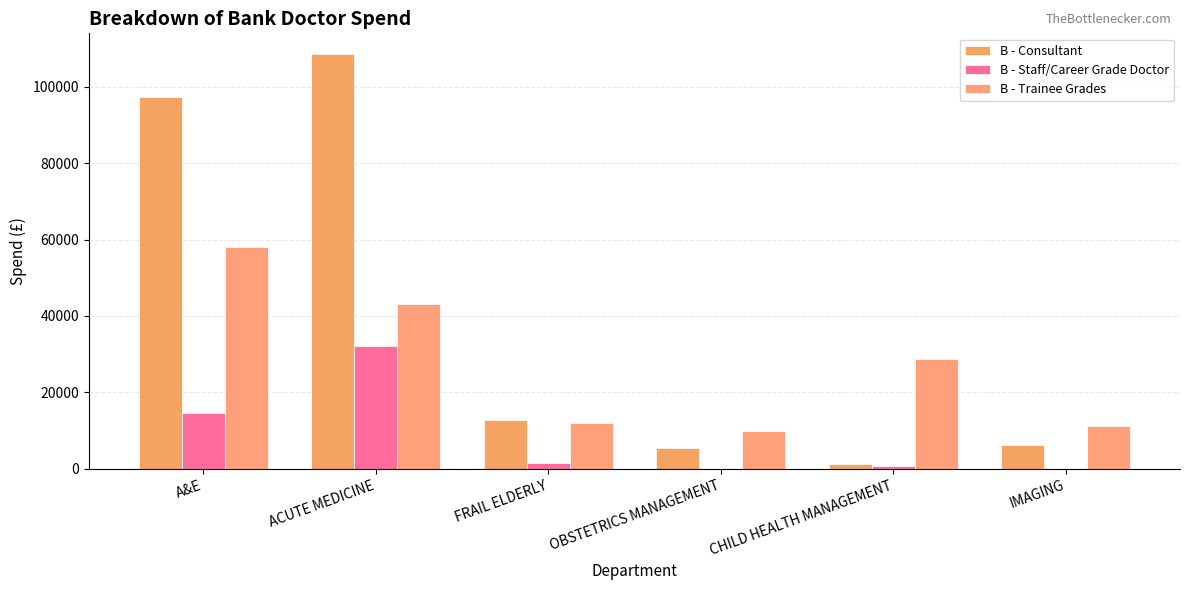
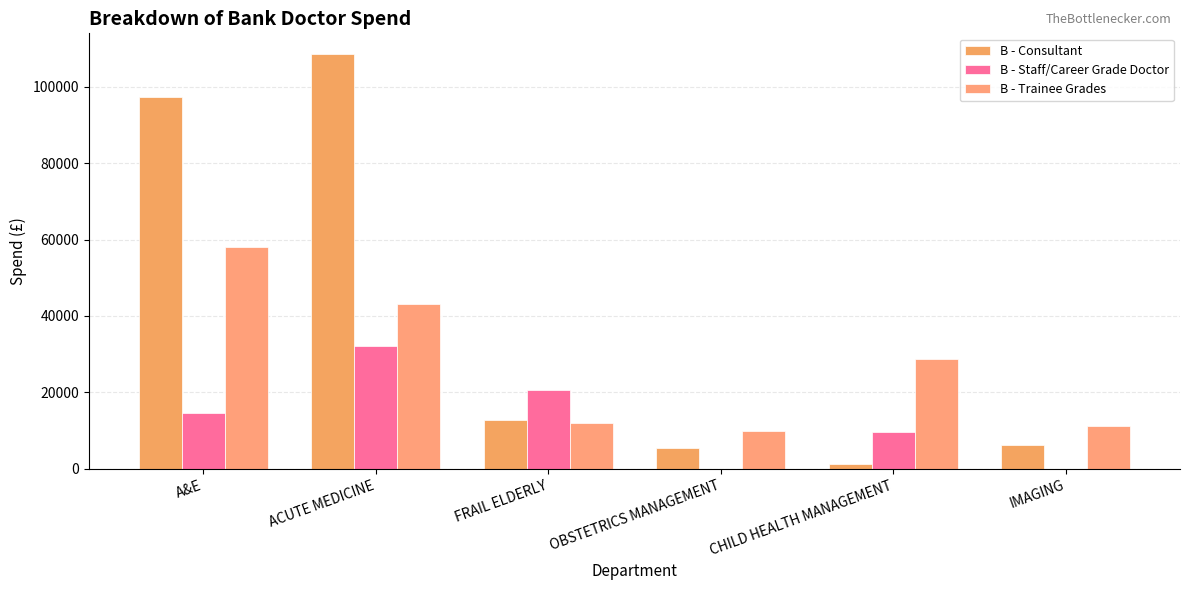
  {
    "B - Staff/Career Grade Doctor": {
      "A&E": 15000,
      "ACUTE MEDICINE": 32000,
-     "FRAIL ELDERLY": 2000,
+     "FRAIL ELDERLY": 21000,
      "OBSTETRICS MANAGEMENT": 0,
-     "CHILD HEALTH MANAGEMENT": 1000,
+     "CHILD HEALTH MANAGEMENT": 10000,
      "IMAGING": 0
    }
  }
